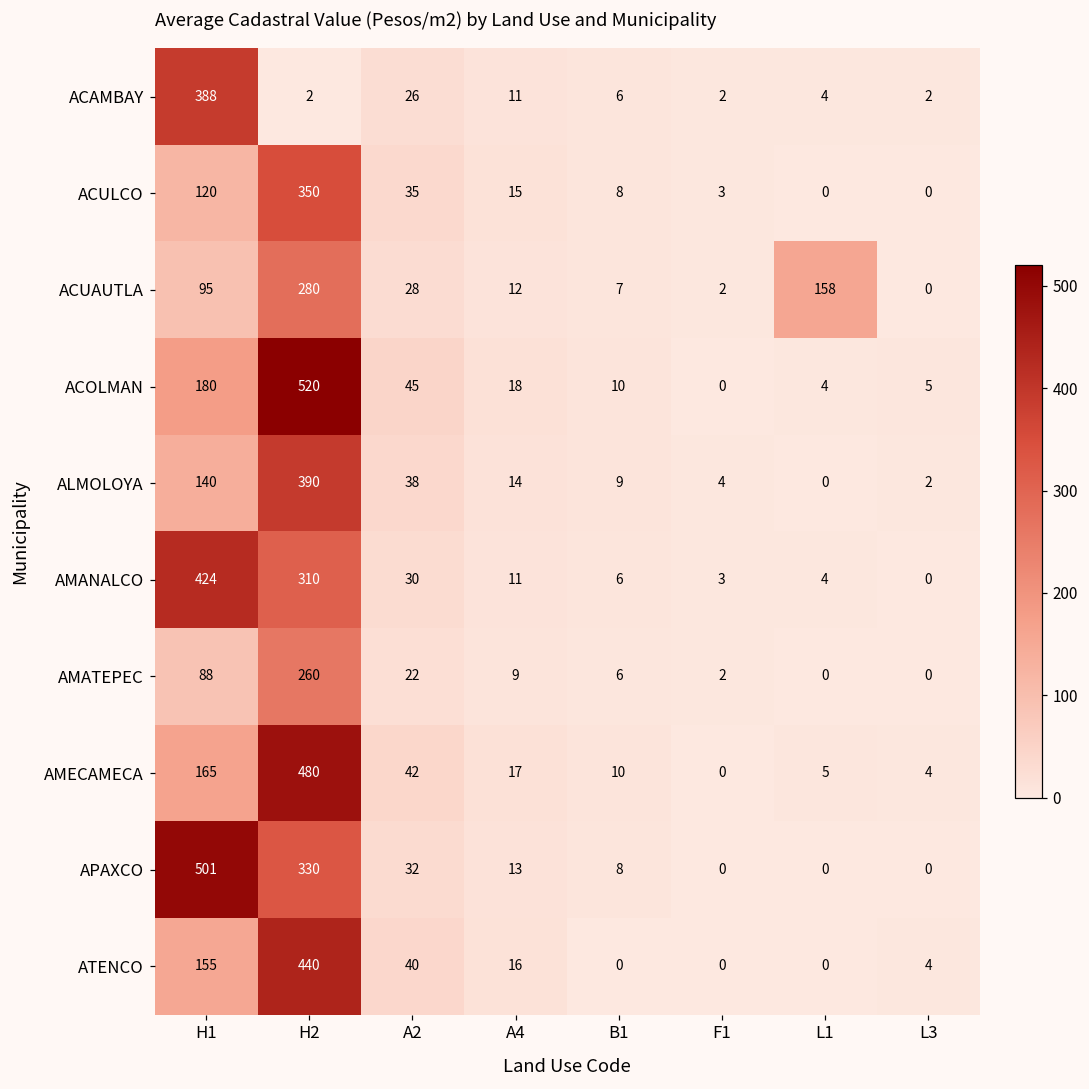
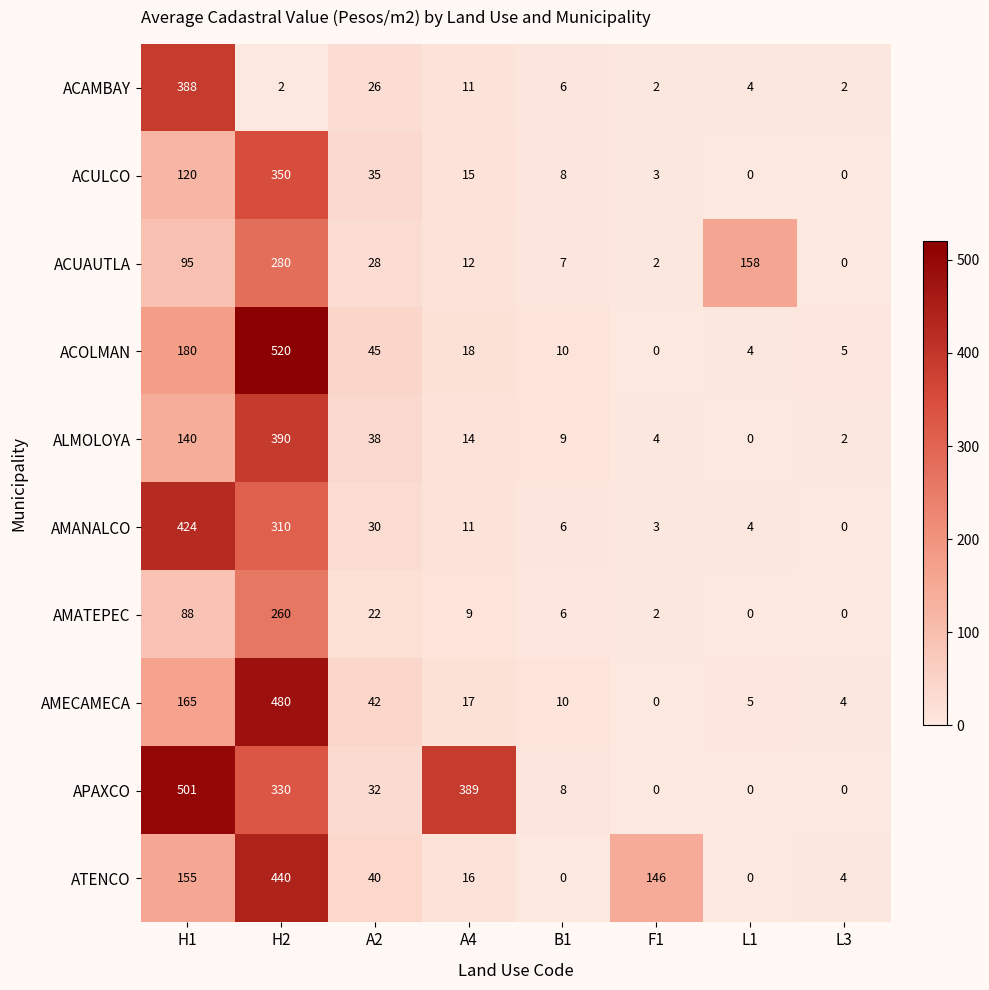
  {
    "ACAMBAY": {
      "H1": 388,
      "H2": 2,
      "A2": 26,
      "A4": 11,
      "B1": 6,
      "F1": 2,
      "L1": 4,
      "L3": 2
    },
    "ACULCO": {
      "H1": 120,
      "H2": 350,
      "A2": 35,
      "A4": 15,
      "B1": 8,
      "F1": 3,
      "L1": 0,
      "L3": 0
    },
    "ACUAUTLA": {
      "H1": 95,
      "H2": 280,
      "A2": 28,
      "A4": 12,
      "B1": 7,
      "F1": 2,
      "L1": 158,
      "L3": 0
    },
    "ACOLMAN": {
      "H1": 180,
      "H2": 520,
      "A2": 45,
      "A4": 18,
      "B1": 10,
      "F1": 0,
      "L1": 4,
      "L3": 5
    },
    "ALMOLOYA": {
      "H1": 140,
      "H2": 390,
      "A2": 38,
      "A4": 14,
      "B1": 9,
      "F1": 4,
      "L1": 0,
      "L3": 2
    },
    "AMANALCO": {
      "H1": 424,
      "H2": 310,
      "A2": 30,
      "A4": 11,
      "B1": 6,
      "F1": 3,
      "L1": 4,
      "L3": 0
    },
    "AMATEPEC": {
      "H1": 88,
      "H2": 260,
      "A2": 22,
      "A4": 9,
      "B1": 6,
      "F1": 2,
      "L1": 0,
      "L3": 0
    },
    "AMECAMECA": {
      "H1": 165,
      "H2": 480,
      "A2": 42,
      "A4": 17,
      "B1": 10,
      "F1": 0,
      "L1": 5,
      "L3": 4
    },
    "APAXCO": {
      "H1": 501,
      "H2": 330,
      "A2": 32,
-     "A4": 13,
+     "A4": 389,
      "B1": 8,
      "F1": 0,
      "L1": 0,
      "L3": 0
    },
    "ATENCO": {
      "H1": 155,
      "H2": 440,
      "A2": 40,
      "A4": 16,
      "B1": 0,
-     "F1": 0,
+     "F1": 146,
      "L1": 0,
      "L3": 4
    }
  }
